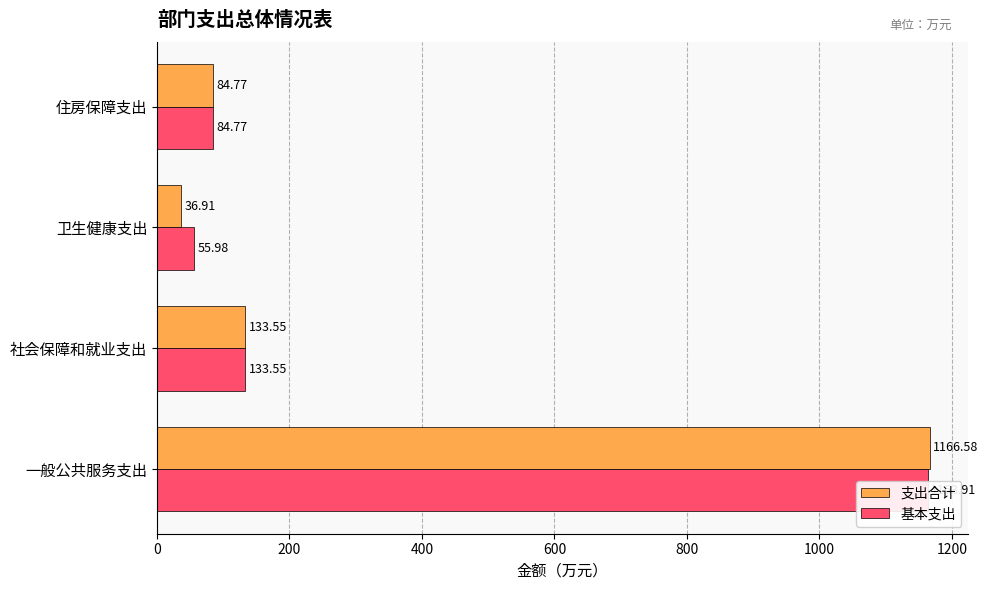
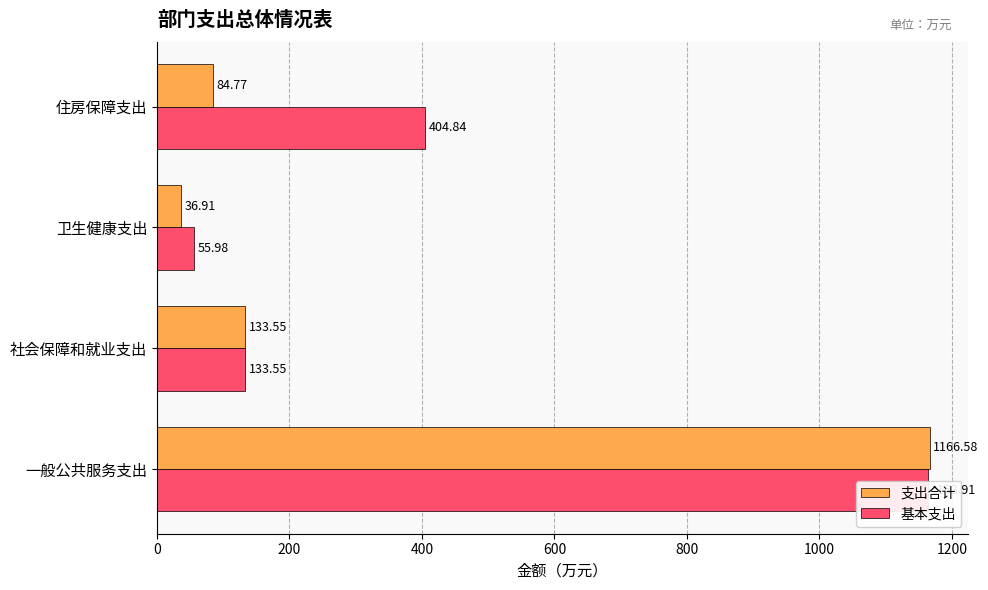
  {
    "支出合计": {
      "住房保障支出": 84.77,
      "卫生健康支出": 36.91,
      "社会保障和就业支出": 133.55,
      "一般公共服务支出": 1166.58
    },
    "基本支出": {
-     "住房保障支出": 84.77,
+     "住房保障支出": 404.84,
      "卫生健康支出": 55.98,
      "社会保障和就业支出": 133.55
    }
  }
